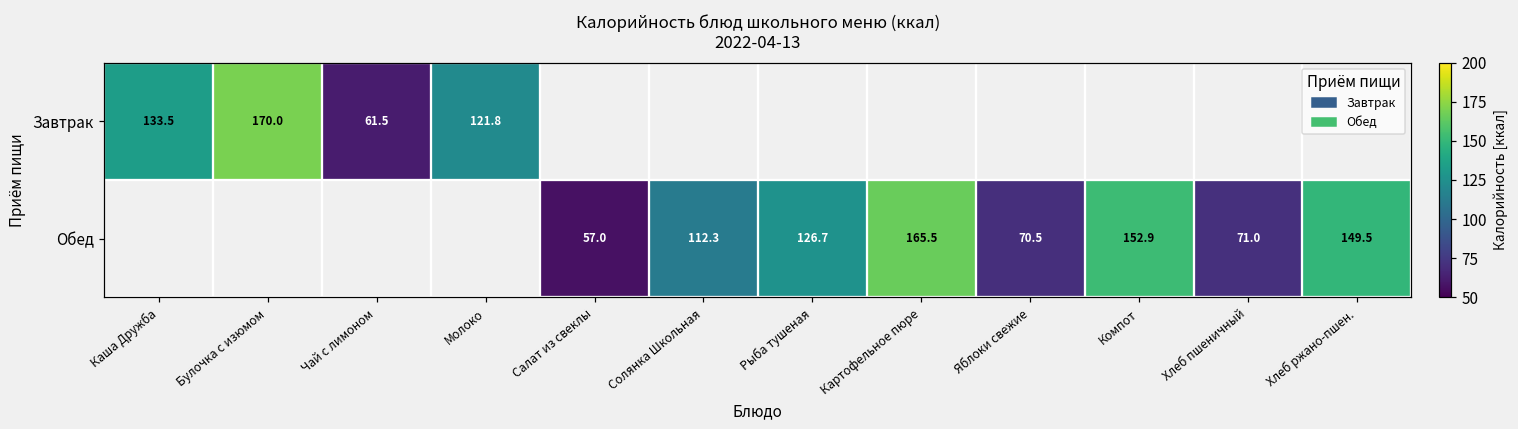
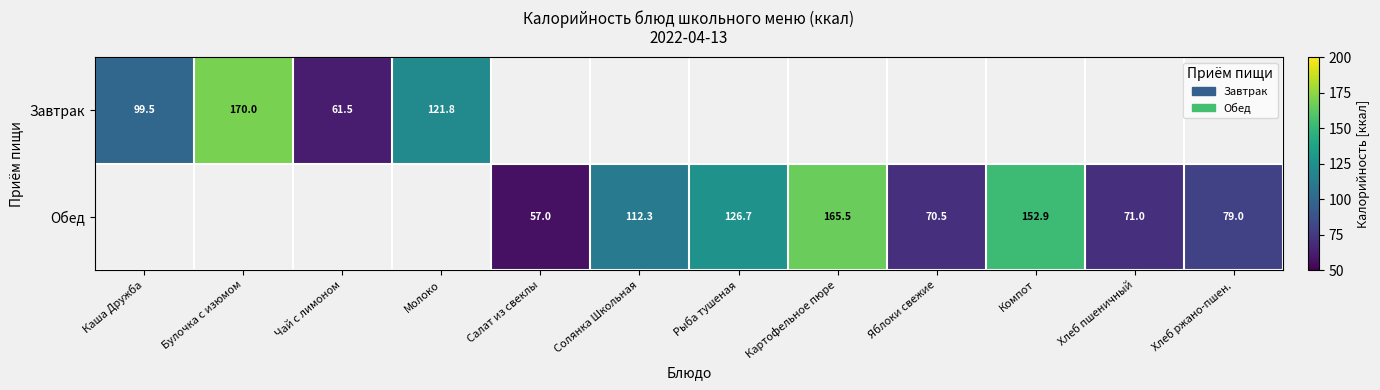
  {
    "Завтрак": {
-     "Каша Дружба": 133.5,
+     "Каша Дружба": 99.5,
      "Булочка с изюмом": 170.0,
      "Чай с лимоном": 61.5,
      "Молоко": 121.8
    },
    "Обед": {
      "Салат из свеклы": 57.0,
      "Солянка Школьная": 112.3,
      "Рыба тушеная": 126.7,
      "Картофельное пюре": 165.5,
      "Яблоки свежие": 70.5,
      "Компот": 152.9,
      "Хлеб пшеничный": 71.0,
-     "Хлеб ржано-пшен.": 149.5
+     "Хлеб ржано-пшен.": 79.0
    }
  }
